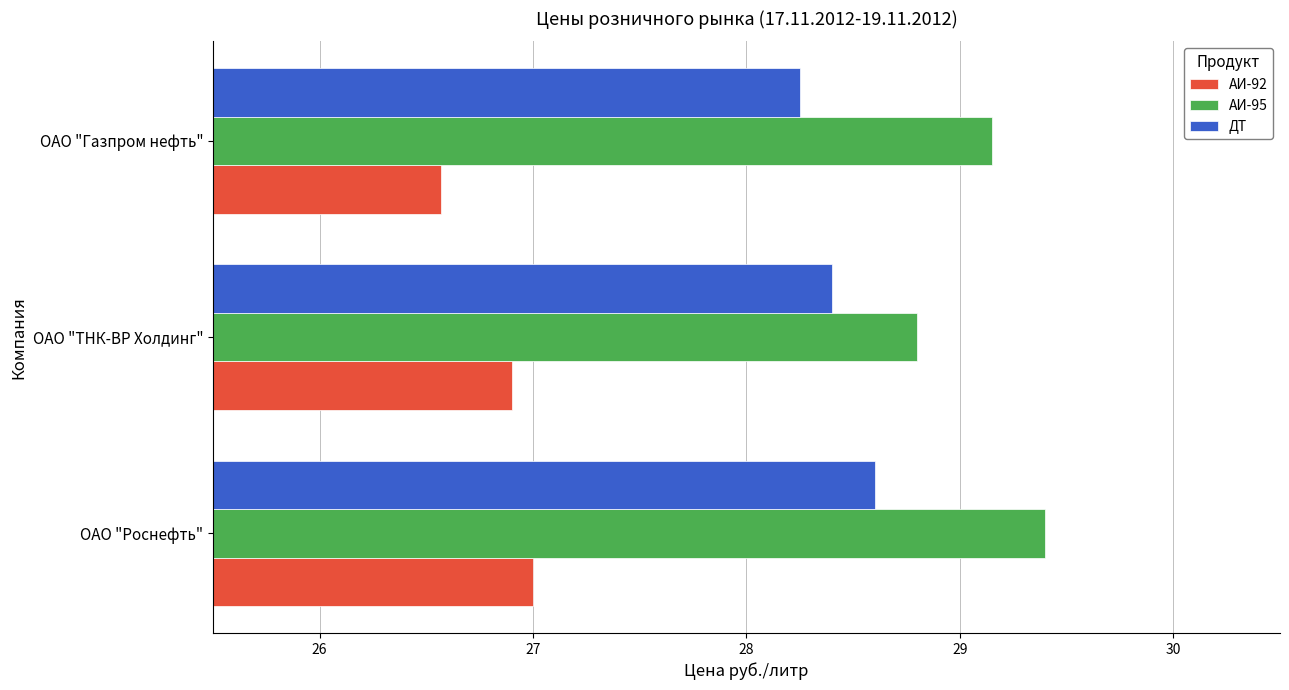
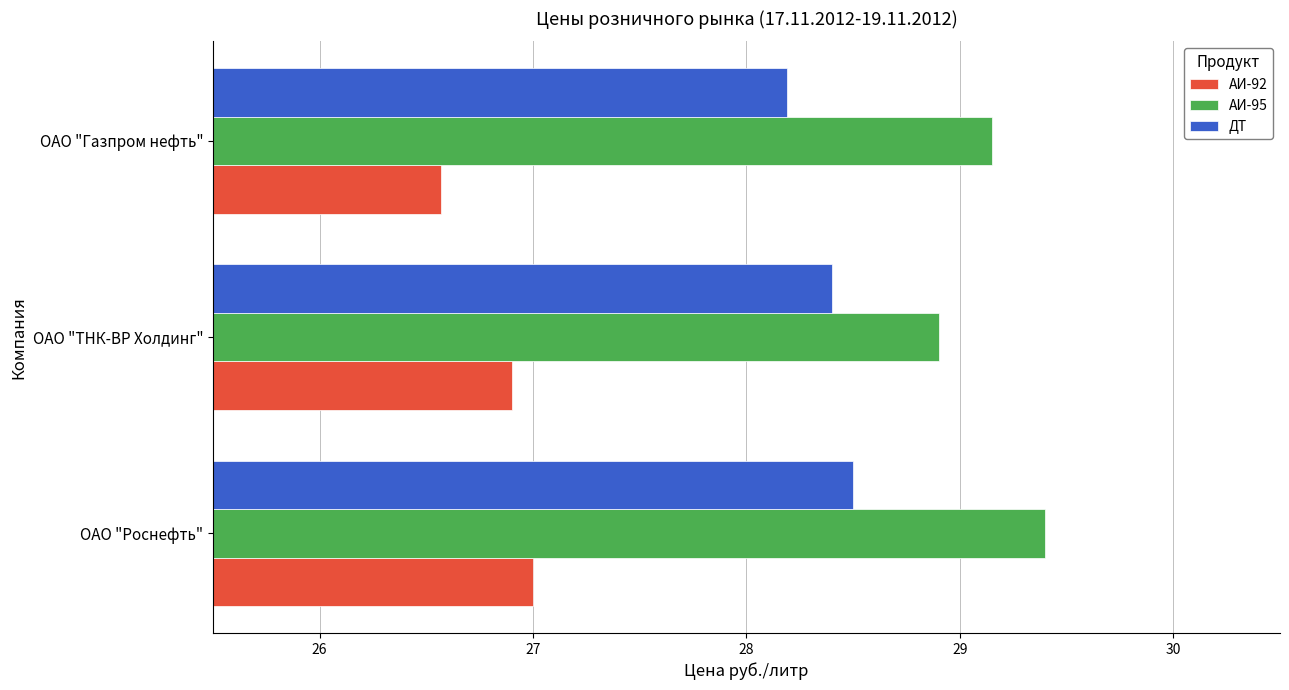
  {
    "АИ-92": {
      "ОАО \"Газпром нефть\"": 26.57,
      "ОАО \"ТНК-ВР Холдинг\"": 26.90,
      "ОАО \"Роснефть\"": 27.00
    },
    "АИ-95": {
      "ОАО \"Газпром нефть\"": 29.15,
-     "ОАО \"ТНК-ВР Холдинг\"": 28.8,
+     "ОАО \"ТНК-ВР Холдинг\"": 28.9,
      "ОАО \"Роснефть\"": 29.4
    },
    "ДТ": {
-     "ОАО \"Газпром нефть\"": 28.25,
+     "ОАО \"Газпром нефть\"": 28.19,
      "ОАО \"ТНК-ВР Холдинг\"": 28.40,
-     "ОАО \"Роснефть\"": 28.6
+     "ОАО \"Роснефть\"": 28.5
    }
  }
